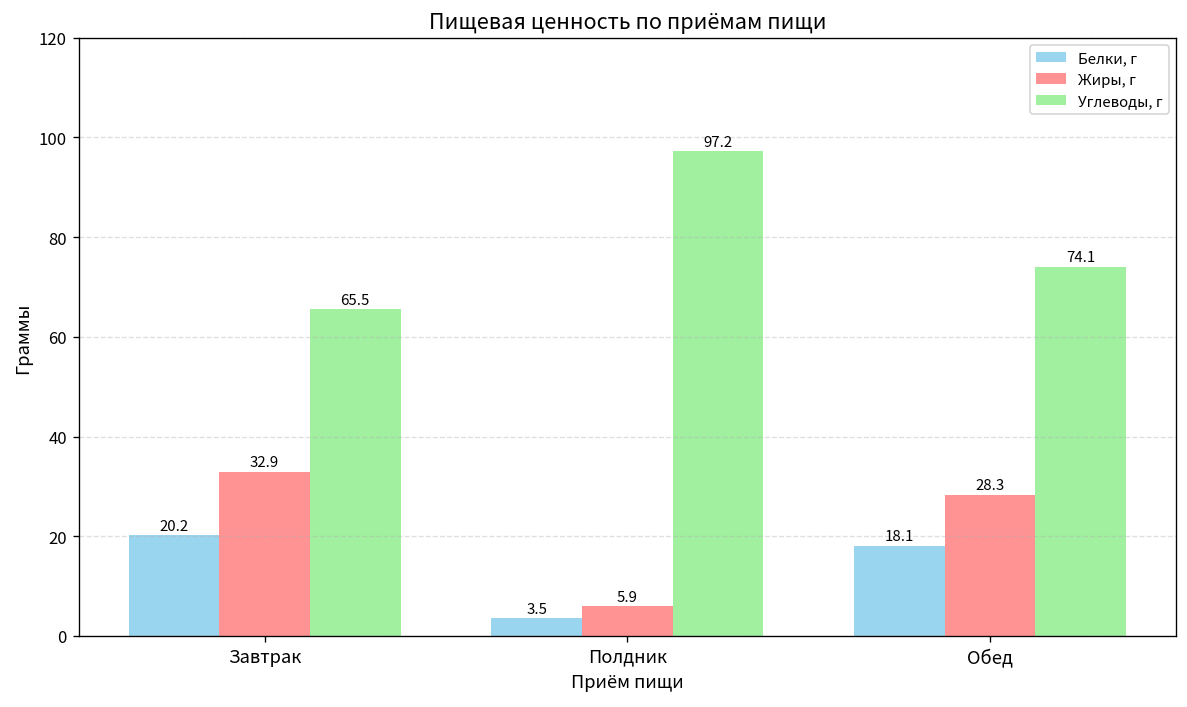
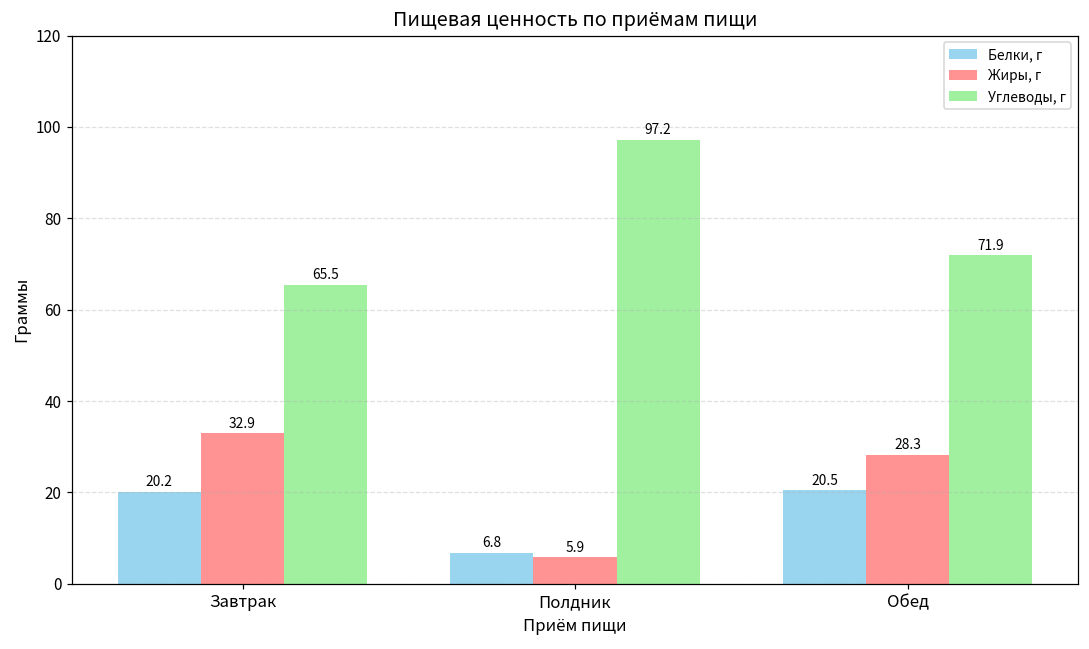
  {
    "Белки, г": {
      "Завтрак": 20.2,
-     "Полдник": 3.5,
-     "Обед": 18.1
+     "Полдник": 6.8,
+     "Обед": 20.5
    },
    "Жиры, г": {
      "Завтрак": 32.9,
      "Полдник": 5.9,
      "Обед": 28.3
    },
    "Углеводы, г": {
      "Завтрак": 65.5,
      "Полдник": 97.2,
-     "Обед": 74.1
+     "Обед": 71.9
    }
  }
